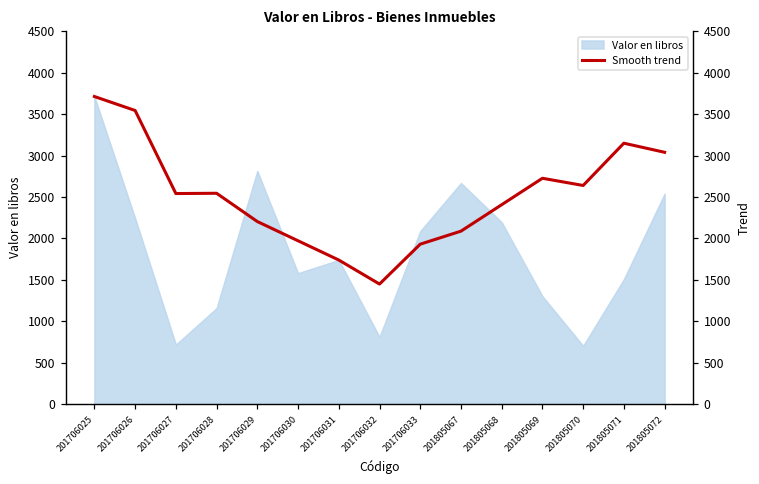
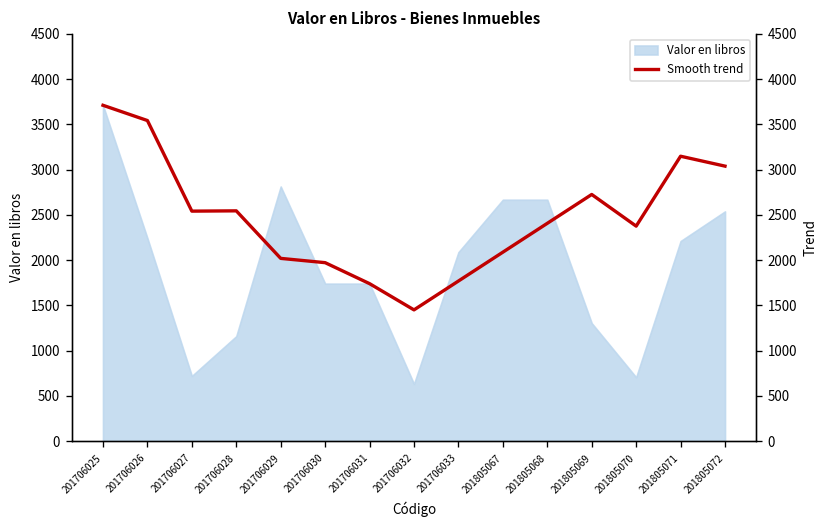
  {
    "Valor en libros": {
      "201706025": 3700,
      "201706026": 2200,
      "201706027": 700,
      "201706028": 1200,
      "201706029": 2800,
-     "201706030": 1600,
+     "201706030": 1700,
      "201706031": 1700,
-     "201706032": 800,
+     "201706032": 600,
      "201706033": 2100,
      "201805067": 2700,
-     "201805068": 2200,
+     "201805068": 2700,
      "201805069": 1300,
      "201805070": 700,
-     "201805071": 1500,
+     "201805071": 2200,
      "201805072": 2500
    },
    "Smooth trend": {
      "201706025": 3700,
      "201706026": 3500,
      "201706027": 2500,
      "201706028": 2500,
-     "201706029": 2200,
+     "201706029": 2000,
      "201706030": 2000,
      "201706031": 1700,
      "201706032": 1500,
-     "201706033": 1900,
+     "201706033": 1800,
      "201805067": 2100,
      "201805068": 2400,
      "201805069": 2700,
-     "201805070": 2600,
+     "201805070": 2400,
      "201805071": 3100,
      "201805072": 3000
    }
  }
